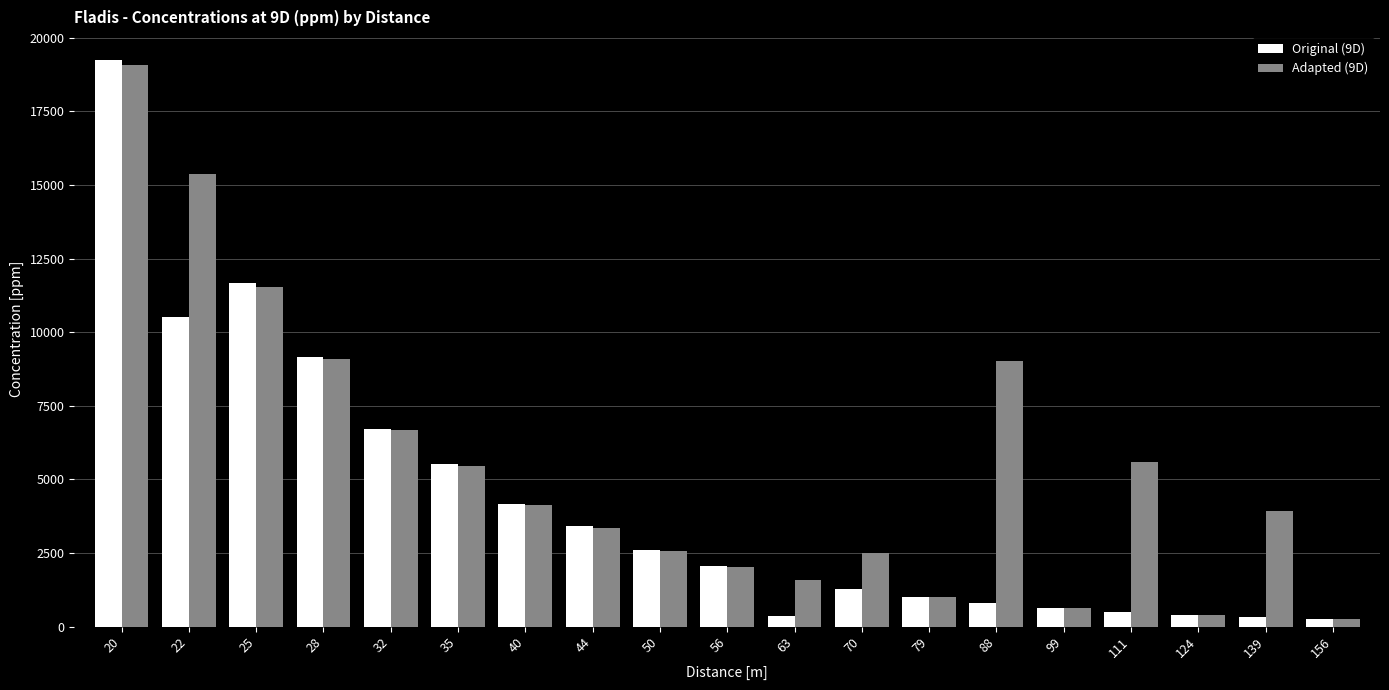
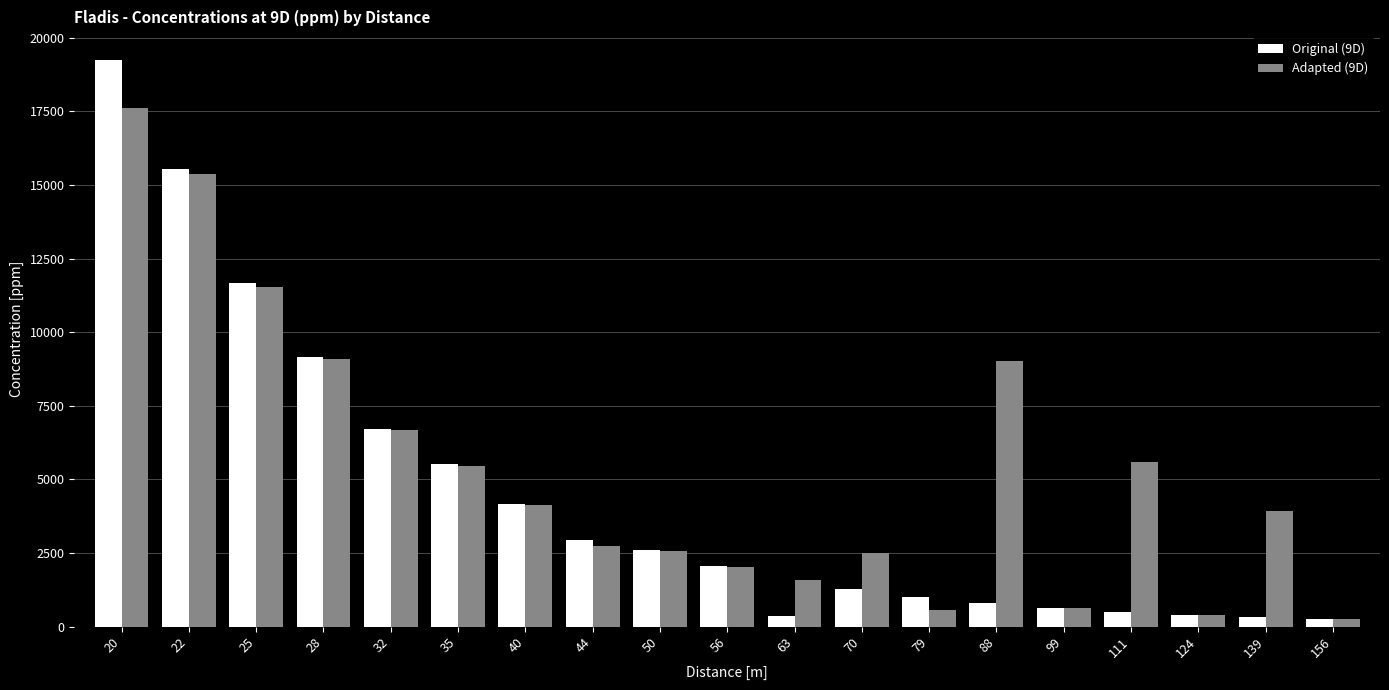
  {
    "Original (9D)": {
      "20": 19300,
-     "22": 10500,
+     "22": 15500,
      "25": 11700,
      "28": 9200,
      "32": 6700,
      "35": 5500,
      "40": 4200,
-     "44": 3400,
+     "44": 3000,
      "50": 2600,
      "56": 2100,
      "63": 400,
      "70": 1300,
      "79": 1000,
      "88": 800,
      "99": 600,
      "111": 500,
      "124": 400,
      "139": 300,
      "156": 300
    },
    "Adapted (9D)": {
-     "20": 19100,
+     "20": 17600,
      "22": 15400,
      "25": 11500,
      "28": 9100,
      "32": 6700,
      "35": 5500,
      "40": 4100,
-     "44": 3400,
+     "44": 2700,
      "50": 2600,
      "56": 2000,
      "63": 1600,
      "70": 2500,
-     "79": 1000,
+     "79": 600,
      "88": 9000,
      "99": 600,
      "111": 5600,
      "124": 400,
      "139": 3900,
      "156": 200
    }
  }
